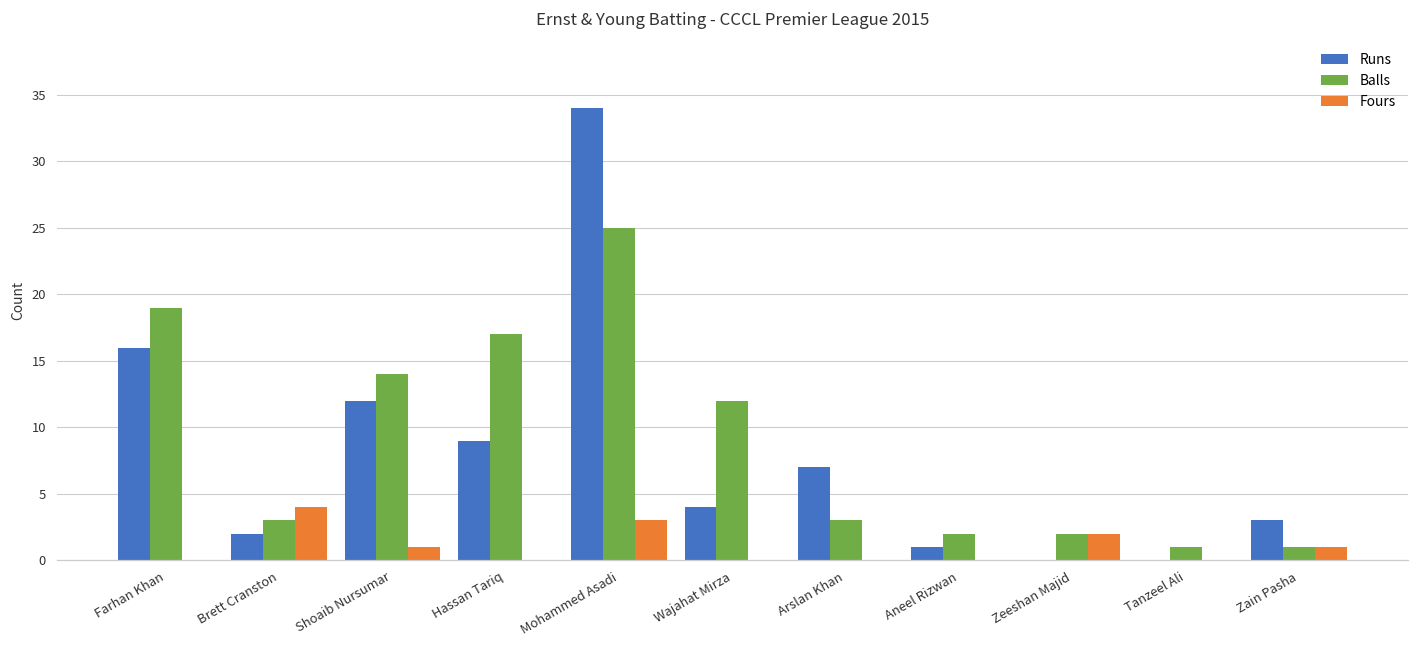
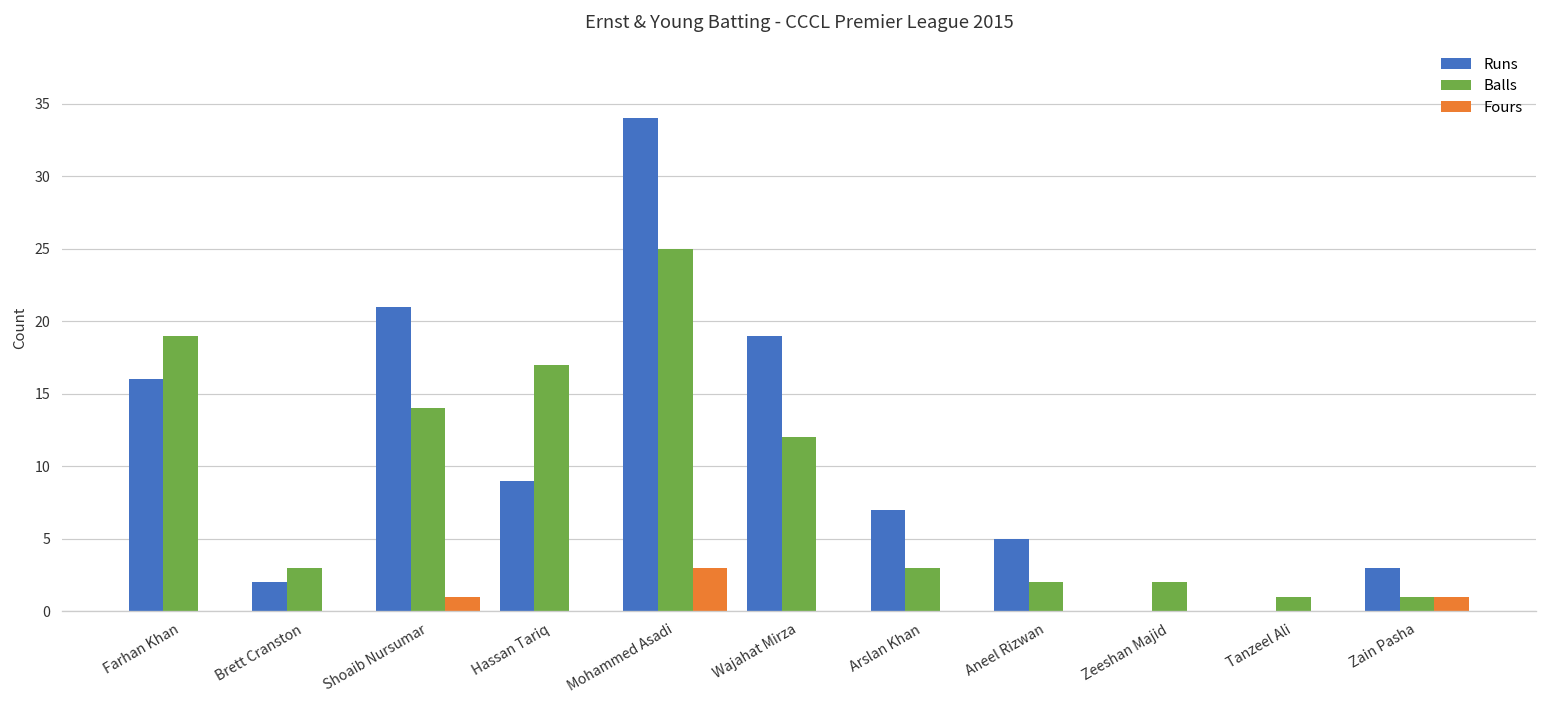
  {
    "Runs": {
      "Farhan Khan": 16,
      "Brett Cranston": 2,
-     "Shoaib Nursumar": 12,
+     "Shoaib Nursumar": 21,
      "Hassan Tariq": 9,
      "Mohammed Asadi": 34,
-     "Wajahat Mirza": 4,
+     "Wajahat Mirza": 19,
      "Arslan Khan": 7,
-     "Aneel Rizwan": 1,
+     "Aneel Rizwan": 5,
      "Zeeshan Majid": 0,
      "Tanzeel Ali": 0,
      "Zain Pasha": 3
    },
    "Balls": {
      "Farhan Khan": 19,
      "Brett Cranston": 3,
      "Shoaib Nursumar": 14,
      "Hassan Tariq": 17,
      "Mohammed Asadi": 25,
      "Wajahat Mirza": 12,
      "Arslan Khan": 3,
      "Aneel Rizwan": 2,
      "Zeeshan Majid": 2,
      "Tanzeel Ali": 1,
      "Zain Pasha": 1
    },
    "Fours": {
      "Farhan Khan": 0,
-     "Brett Cranston": 4,
+     "Brett Cranston": 0,
      "Shoaib Nursumar": 1,
      "Hassan Tariq": 0,
      "Mohammed Asadi": 3,
      "Wajahat Mirza": 0,
      "Arslan Khan": 0,
      "Aneel Rizwan": 0,
-     "Zeeshan Majid": 2,
+     "Zeeshan Majid": 0,
      "Tanzeel Ali": 0,
      "Zain Pasha": 1
    }
  }
